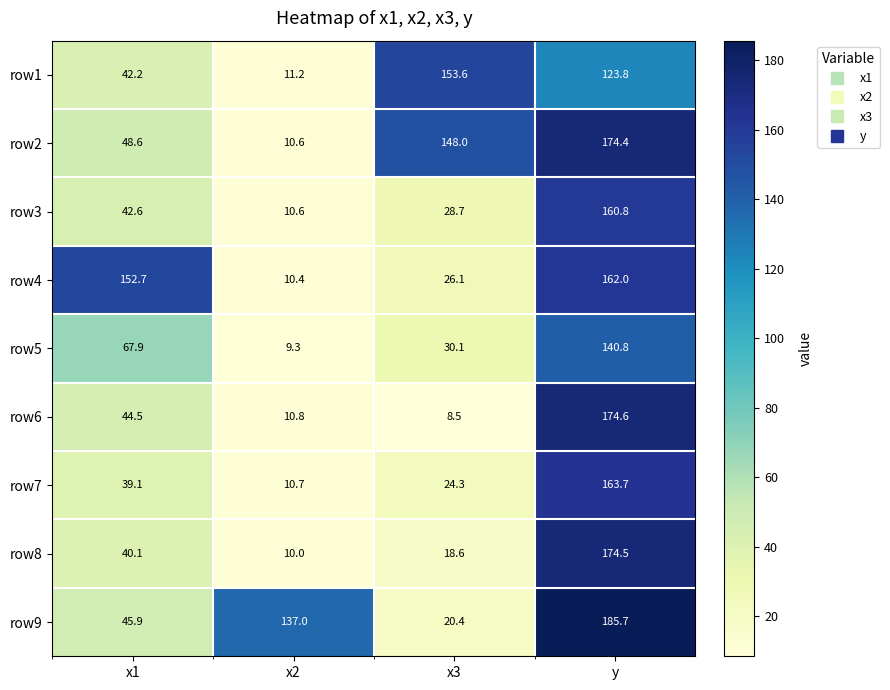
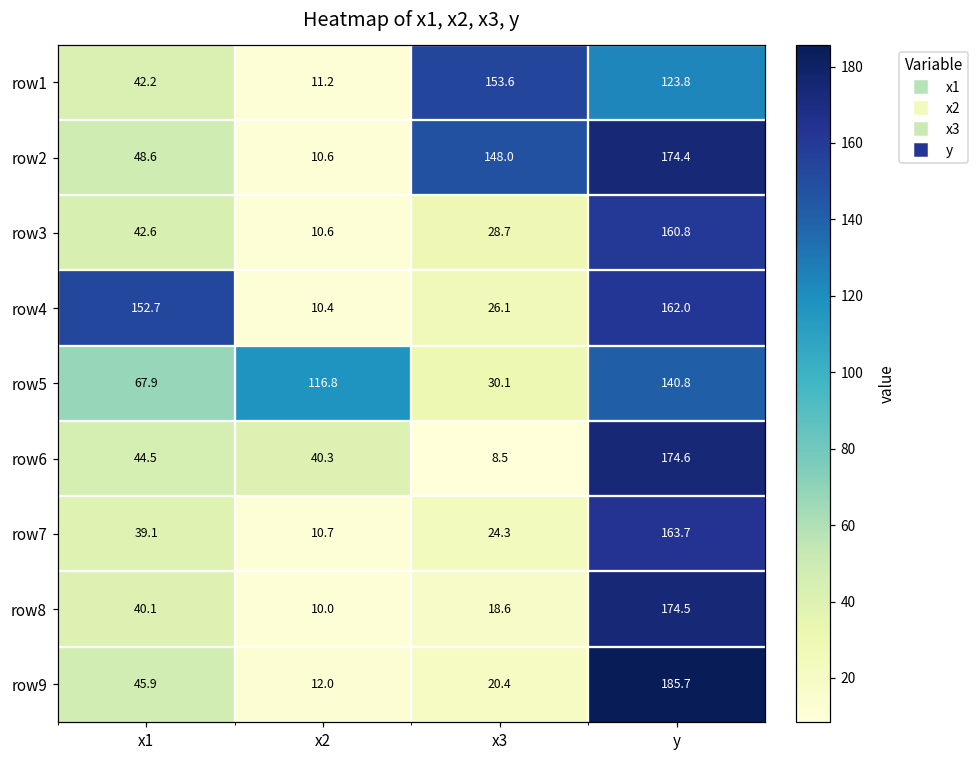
  {
    "row1": {
      "x1": 42.2,
      "x2": 11.2,
      "x3": 153.6,
      "y": 123.8
    },
    "row2": {
      "x1": 48.6,
      "x2": 10.6,
      "x3": 148.0,
      "y": 174.4
    },
    "row3": {
      "x1": 42.6,
      "x2": 10.6,
      "x3": 28.7,
      "y": 160.8
    },
    "row4": {
      "x1": 152.7,
      "x2": 10.4,
      "x3": 26.1,
      "y": 162.0
    },
    "row5": {
      "x1": 67.9,
-     "x2": 9.3,
+     "x2": 116.8,
      "x3": 30.1,
      "y": 140.8
    },
    "row6": {
      "x1": 44.5,
-     "x2": 10.8,
+     "x2": 40.3,
      "x3": 8.5,
      "y": 174.6
    },
    "row7": {
      "x1": 39.1,
      "x2": 10.7,
      "x3": 24.3,
      "y": 163.7
    },
    "row8": {
      "x1": 40.1,
      "x2": 10.0,
      "x3": 18.6,
      "y": 174.5
    },
    "row9": {
      "x1": 45.9,
-     "x2": 137.0,
+     "x2": 12.0,
      "x3": 20.4,
      "y": 185.7
    }
  }
